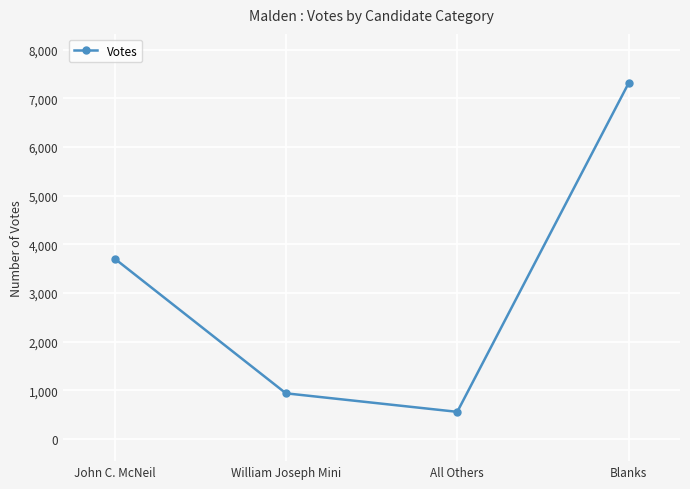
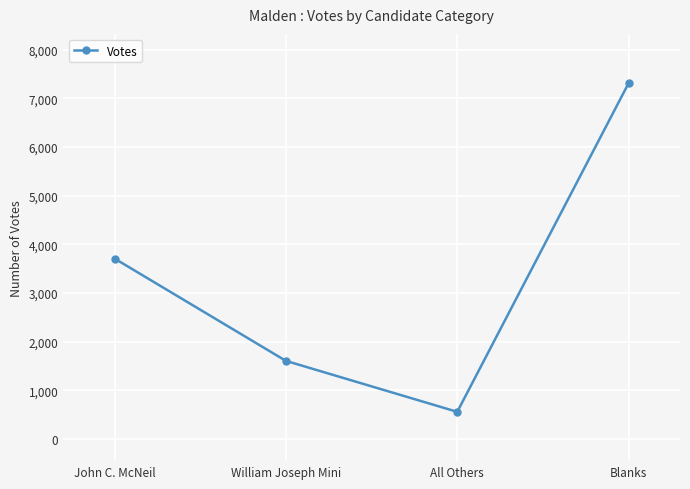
  {
    "John C. McNeil": "3,700",
-   "William Joseph Mini": "900",
+   "William Joseph Mini": "1,600",
    "All Others": "600",
    "Blanks": "7,300"
  }
